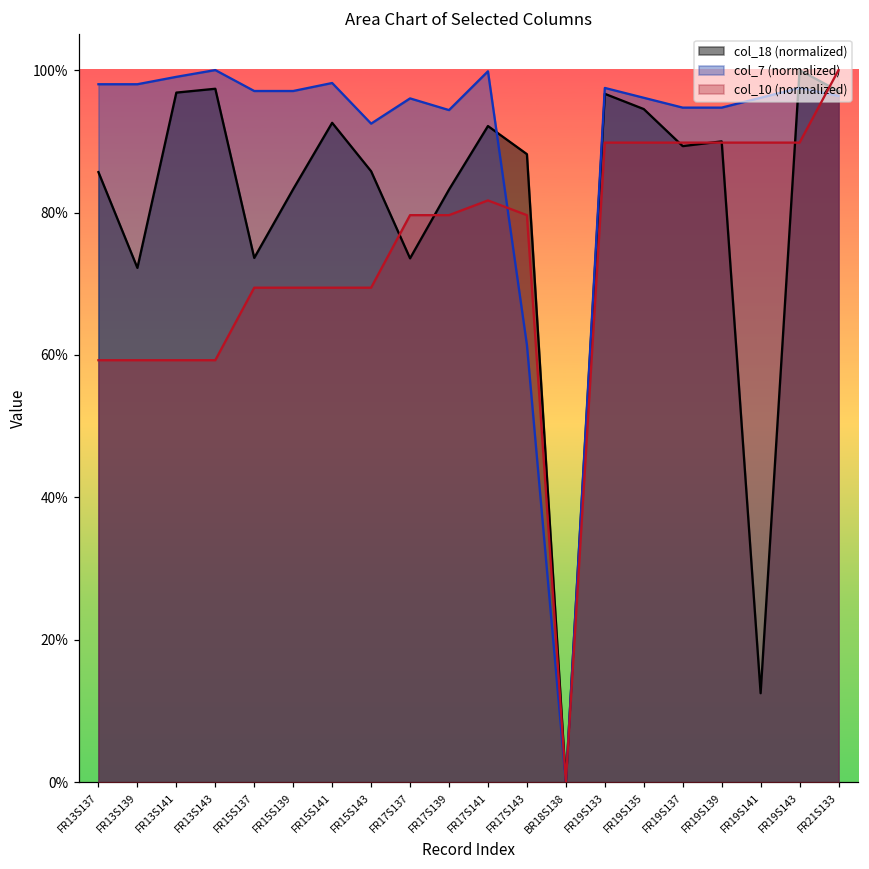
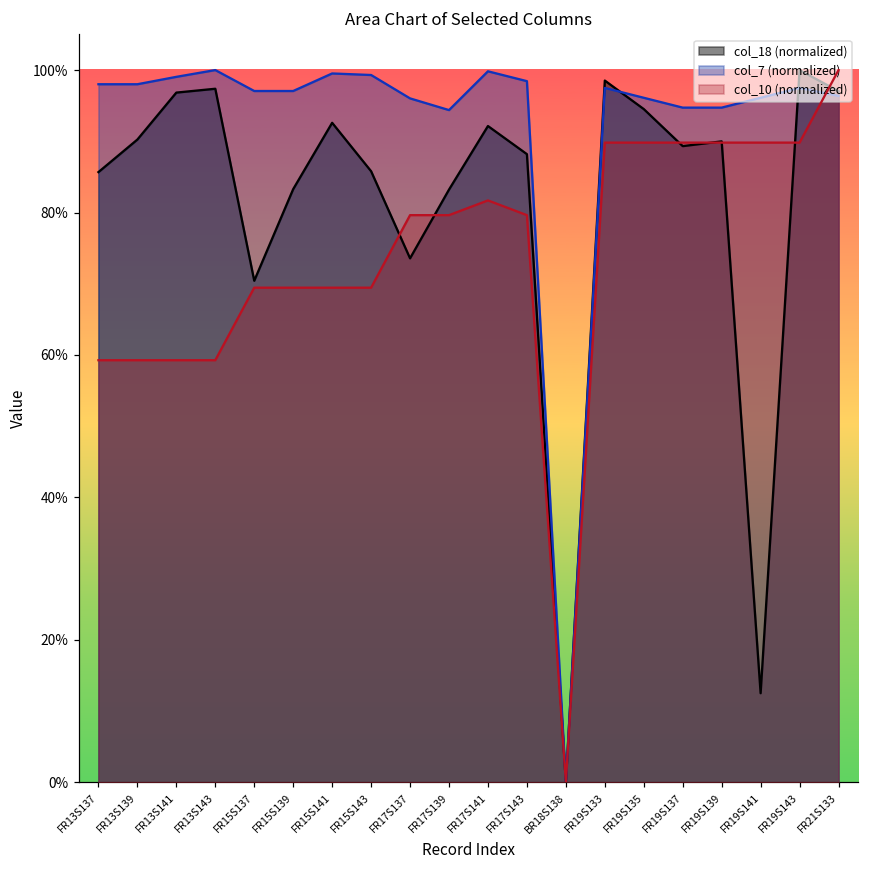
  {
    "col_18 (normalized)": {
      "FR13S137": "86%",
-     "FR13S139": "72%",
+     "FR13S139": "90%",
      "FR13S141": "97%",
      "FR13S143": "97%",
-     "FR15S137": "74%",
+     "FR15S137": "70%",
      "FR15S139": "83%",
      "FR15S141": "93%",
      "FR15S143": "86%",
      "FR17S137": "74%",
      "FR17S139": "83%",
      "FR17S141": "92%",
      "FR17S143": "88%",
-     "FR19S133": "97%",
+     "FR19S133": "99%",
      "FR19S135": "95%",
      "FR19S137": "89%",
      "FR19S141": "13%"
    },
    "col_7 (normalized)": {
      "FR13S137": "98%",
      "FR13S139": "98%",
      "FR13S141": "99%",
      "FR13S143": "100%",
      "FR15S137": "97%",
      "FR15S139": "97%",
-     "FR15S141": "98%",
-     "FR15S143": "92%",
+     "FR15S141": "100%",
+     "FR15S143": "99%",
      "FR17S137": "96%",
      "FR17S139": "94%",
      "FR17S141": "100%",
-     "FR17S143": "61%",
+     "FR17S143": "98%",
      "FR19S133": "97%",
      "FR19S135": "96%",
      "FR19S137": "95%",
      "FR19S139": "95%"
    },
    "col_10 (normalized)": {
      "FR13S137": "59%",
      "FR13S139": "59%",
      "FR13S141": "59%",
      "FR13S143": "59%",
      "FR15S137": "69%",
      "FR15S139": "69%",
      "FR15S141": "69%",
      "FR15S143": "69%",
      "FR17S137": "80%",
      "FR17S139": "80%",
      "FR17S141": "82%",
      "FR17S143": "80%",
      "FR19S133": "90%",
      "FR19S135": "90%",
      "FR19S137": "90%",
      "FR19S141": "90%",
      "FR19S143": "90%"
    }
  }
